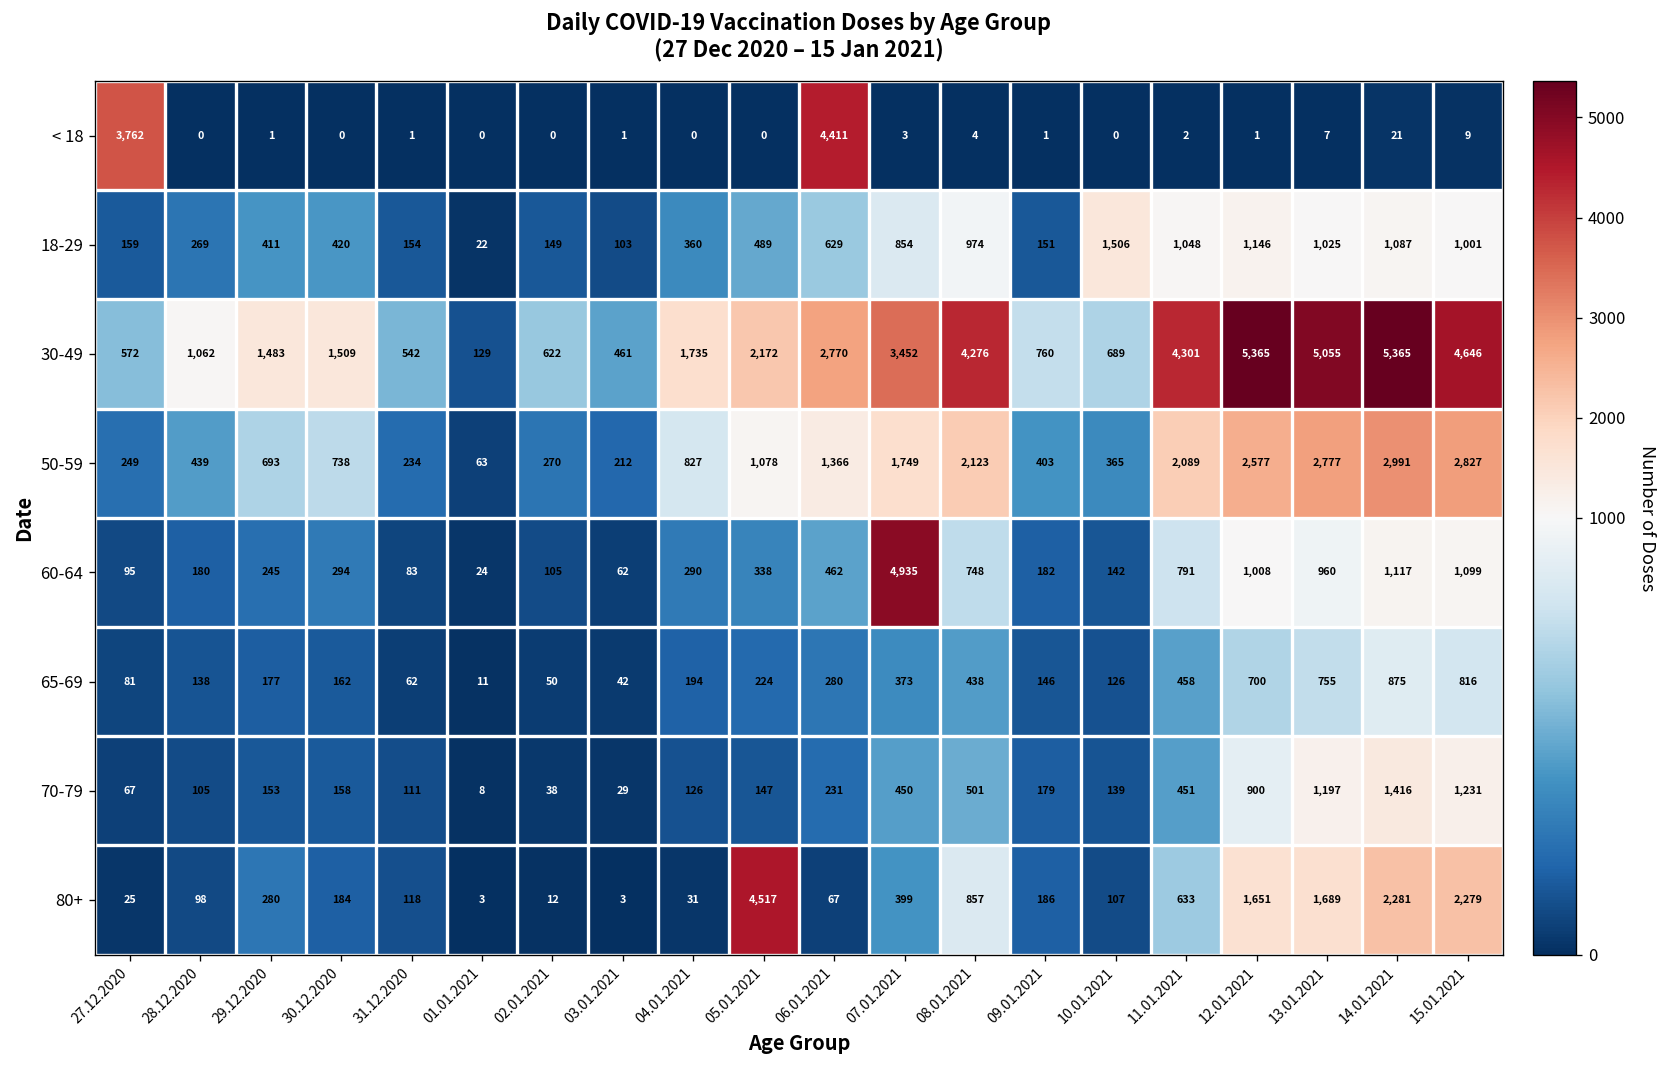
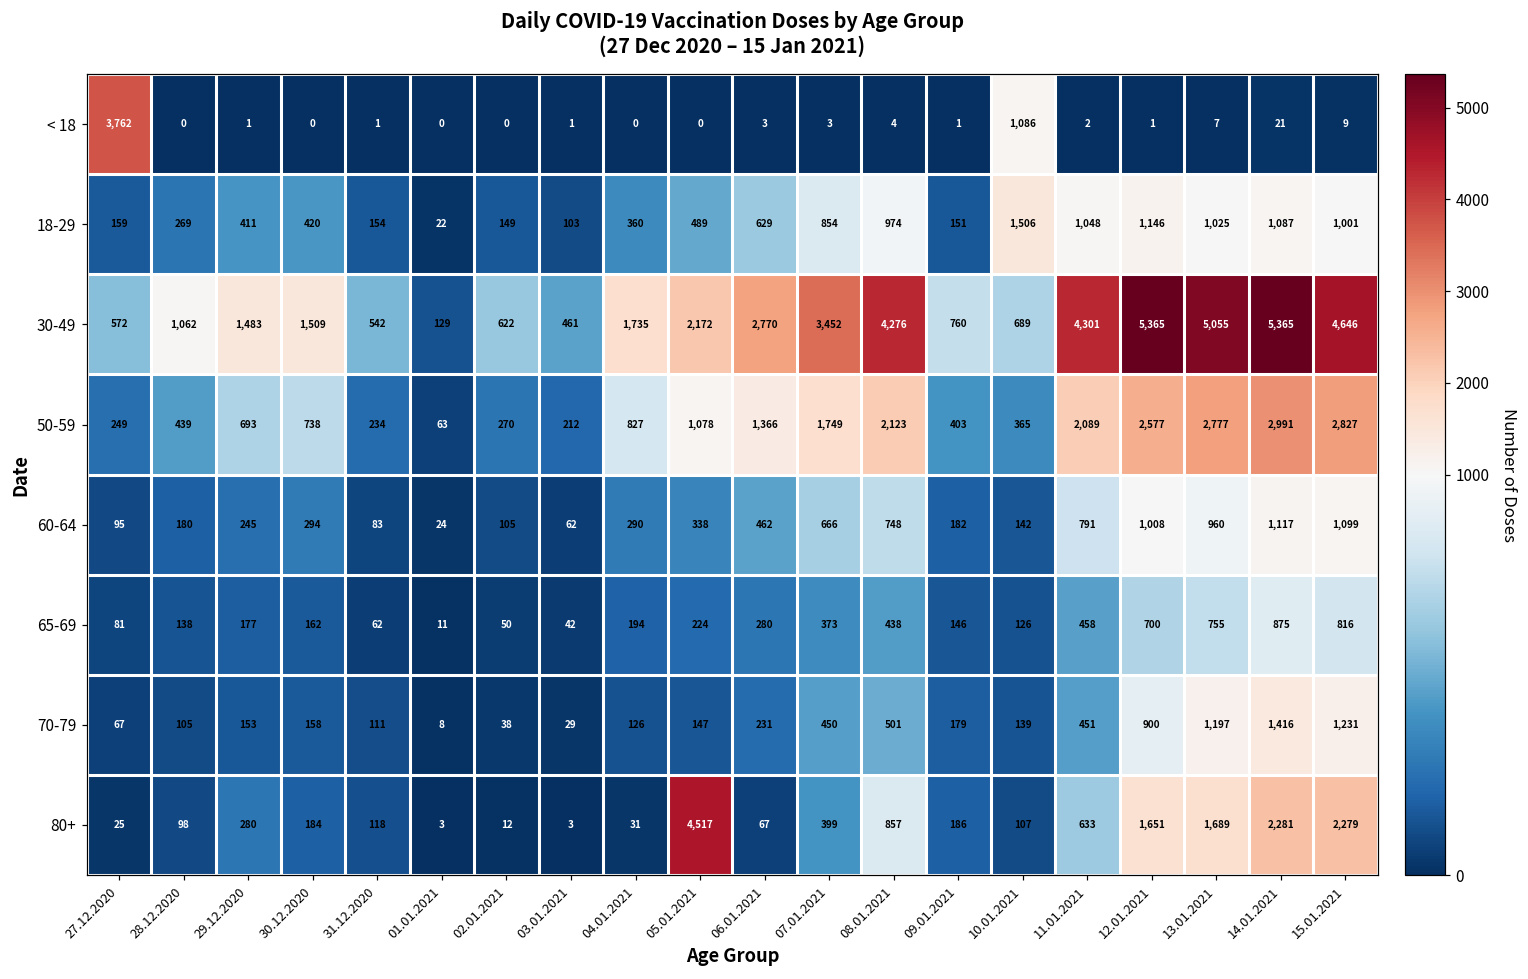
  {
    "< 18": {
      "27.12.2020": "3,762",
      "28.12.2020": "0",
      "29.12.2020": "1",
      "30.12.2020": "0",
      "31.12.2020": "1",
      "01.01.2021": "0",
      "02.01.2021": "0",
      "03.01.2021": "1",
      "04.01.2021": "0",
      "05.01.2021": "0",
-     "06.01.2021": "4,411",
+     "06.01.2021": "3",
      "07.01.2021": "3",
      "08.01.2021": "4",
      "09.01.2021": "1",
-     "10.01.2021": "0",
+     "10.01.2021": "1,086",
      "11.01.2021": "2",
      "12.01.2021": "1",
      "13.01.2021": "7",
      "14.01.2021": "21",
      "15.01.2021": "9"
    },
    "18-29": {
      "27.12.2020": "159",
      "28.12.2020": "269",
      "29.12.2020": "411",
      "30.12.2020": "420",
      "31.12.2020": "154",
      "01.01.2021": "22",
      "02.01.2021": "149",
      "03.01.2021": "103",
      "04.01.2021": "360",
      "05.01.2021": "489",
      "06.01.2021": "629",
      "07.01.2021": "854",
      "08.01.2021": "974",
      "09.01.2021": "151",
      "10.01.2021": "1,506",
      "11.01.2021": "1,048",
      "12.01.2021": "1,146",
      "13.01.2021": "1,025",
      "14.01.2021": "1,087",
      "15.01.2021": "1,001"
    },
    "30-49": {
      "27.12.2020": "572",
      "28.12.2020": "1,062",
      "29.12.2020": "1,483",
      "30.12.2020": "1,509",
      "31.12.2020": "542",
      "01.01.2021": "129",
      "02.01.2021": "622",
      "03.01.2021": "461",
      "04.01.2021": "1,735",
      "05.01.2021": "2,172",
      "06.01.2021": "2,770",
      "07.01.2021": "3,452",
      "08.01.2021": "4,276",
      "09.01.2021": "760",
      "10.01.2021": "689",
      "11.01.2021": "4,301",
      "12.01.2021": "5,365",
      "13.01.2021": "5,055",
      "14.01.2021": "5,365",
      "15.01.2021": "4,646"
    },
    "50-59": {
      "27.12.2020": "249",
      "28.12.2020": "439",
      "29.12.2020": "693",
      "30.12.2020": "738",
      "31.12.2020": "234",
      "01.01.2021": "63",
      "02.01.2021": "270",
      "03.01.2021": "212",
      "04.01.2021": "827",
      "05.01.2021": "1,078",
      "06.01.2021": "1,366",
      "07.01.2021": "1,749",
      "08.01.2021": "2,123",
      "09.01.2021": "403",
      "10.01.2021": "365",
      "11.01.2021": "2,089",
      "12.01.2021": "2,577",
      "13.01.2021": "2,777",
      "14.01.2021": "2,991",
      "15.01.2021": "2,827"
    },
    "60-64": {
      "27.12.2020": "95",
      "28.12.2020": "180",
      "29.12.2020": "245",
      "30.12.2020": "294",
      "31.12.2020": "83",
      "01.01.2021": "24",
      "02.01.2021": "105",
      "03.01.2021": "62",
      "04.01.2021": "290",
      "05.01.2021": "338",
      "06.01.2021": "462",
-     "07.01.2021": "4,935",
+     "07.01.2021": "666",
      "08.01.2021": "748",
      "09.01.2021": "182",
      "10.01.2021": "142",
      "11.01.2021": "791",
      "12.01.2021": "1,008",
      "13.01.2021": "960",
      "14.01.2021": "1,117",
      "15.01.2021": "1,099"
    },
    "65-69": {
      "27.12.2020": "81",
      "28.12.2020": "138",
      "29.12.2020": "177",
      "30.12.2020": "162",
      "31.12.2020": "62",
      "01.01.2021": "11",
      "02.01.2021": "50",
      "03.01.2021": "42",
      "04.01.2021": "194",
      "05.01.2021": "224",
      "06.01.2021": "280",
      "07.01.2021": "373",
      "08.01.2021": "438",
      "09.01.2021": "146",
      "10.01.2021": "126",
      "11.01.2021": "458",
      "12.01.2021": "700",
      "13.01.2021": "755",
      "14.01.2021": "875",
      "15.01.2021": "816"
    },
    "70-79": {
      "27.12.2020": "67",
      "28.12.2020": "105",
      "29.12.2020": "153",
      "30.12.2020": "158",
      "31.12.2020": "111",
      "01.01.2021": "8",
      "02.01.2021": "38",
      "03.01.2021": "29",
      "04.01.2021": "126",
      "05.01.2021": "147",
      "06.01.2021": "231",
      "07.01.2021": "450",
      "08.01.2021": "501",
      "09.01.2021": "179",
      "10.01.2021": "139",
      "11.01.2021": "451",
      "12.01.2021": "900",
      "13.01.2021": "1,197",
      "14.01.2021": "1,416",
      "15.01.2021": "1,231"
    },
    "80+": {
      "27.12.2020": "25",
      "28.12.2020": "98",
      "29.12.2020": "280",
      "30.12.2020": "184",
      "31.12.2020": "118",
      "01.01.2021": "3",
      "02.01.2021": "12",
      "03.01.2021": "3",
      "04.01.2021": "31",
      "05.01.2021": "4,517",
      "06.01.2021": "67",
      "07.01.2021": "399",
      "08.01.2021": "857",
      "09.01.2021": "186",
      "10.01.2021": "107",
      "11.01.2021": "633",
      "12.01.2021": "1,651",
      "13.01.2021": "1,689",
      "14.01.2021": "2,281",
      "15.01.2021": "2,279"
    }
  }
